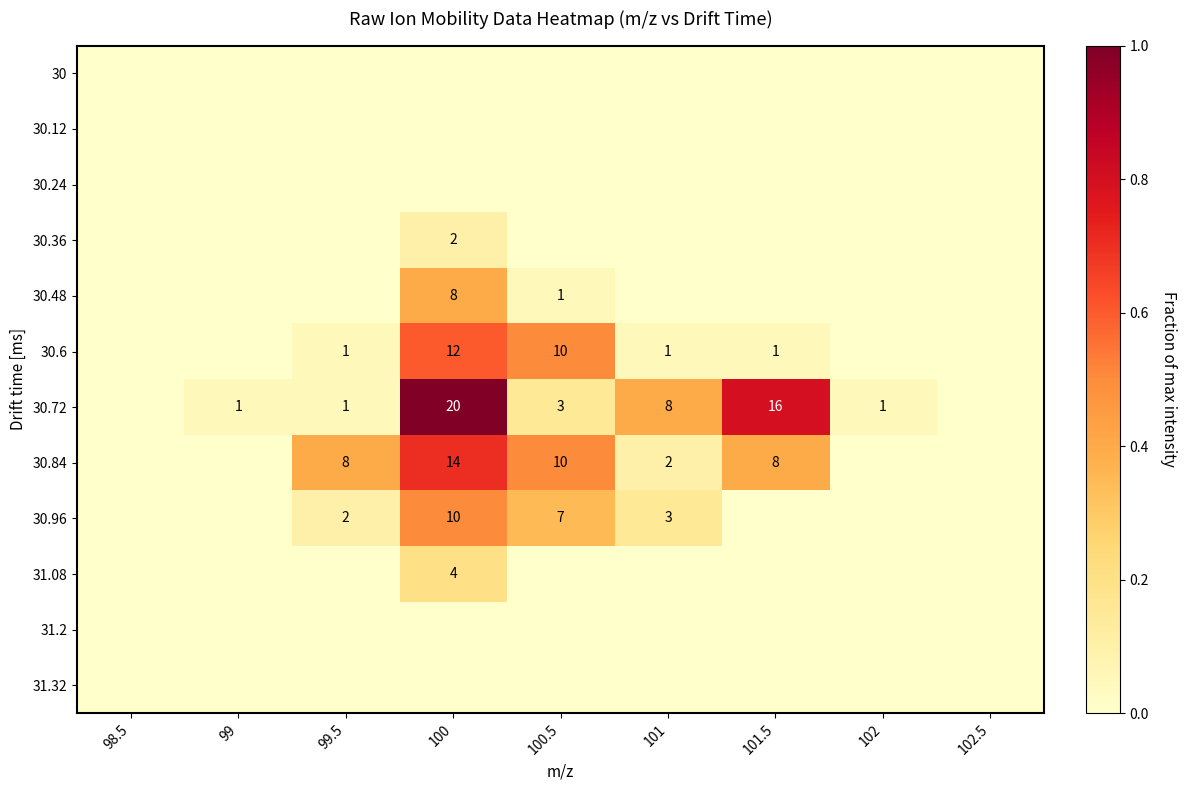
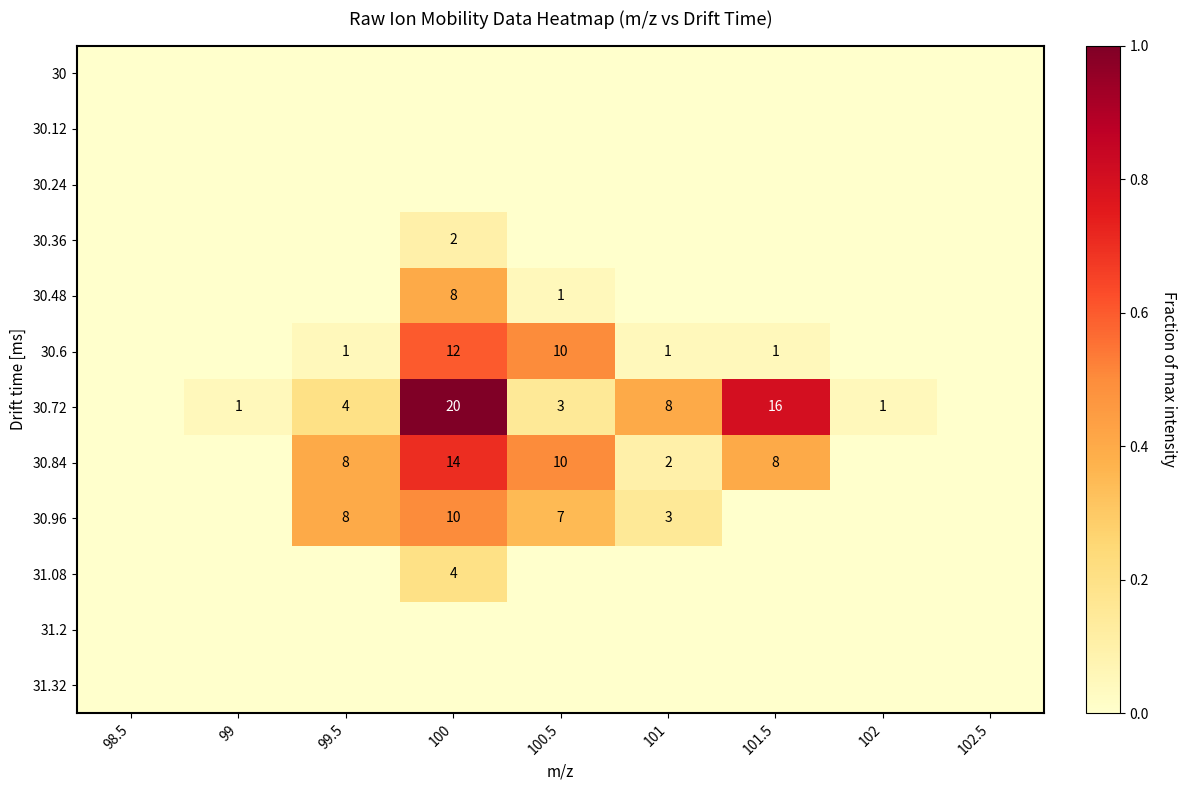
  {
    "30.36": {
      "100": 2
    },
    "30.48": {
      "100": 8,
      "100.5": 1
    },
    "30.6": {
      "99.5": 1,
      "100": 12,
      "100.5": 10,
      "101": 1,
      "101.5": 1
    },
    "30.72": {
      "99": 1,
-     "99.5": 1,
+     "99.5": 4,
      "100": 20,
      "100.5": 3,
      "101": 8,
      "101.5": 16,
      "102": 1
    },
    "30.84": {
      "99.5": 8,
      "100": 14,
      "100.5": 10,
      "101": 2,
      "101.5": 8
    },
    "30.96": {
-     "99.5": 2,
+     "99.5": 8,
      "100": 10,
      "100.5": 7,
      "101": 3
    },
    "31.08": {
      "100": 4
    }
  }
